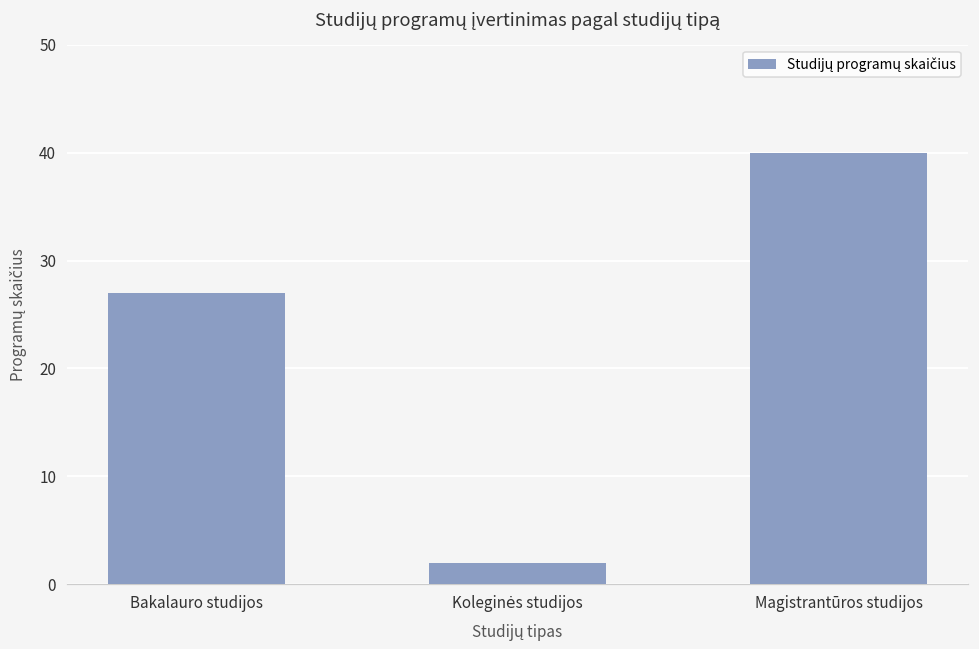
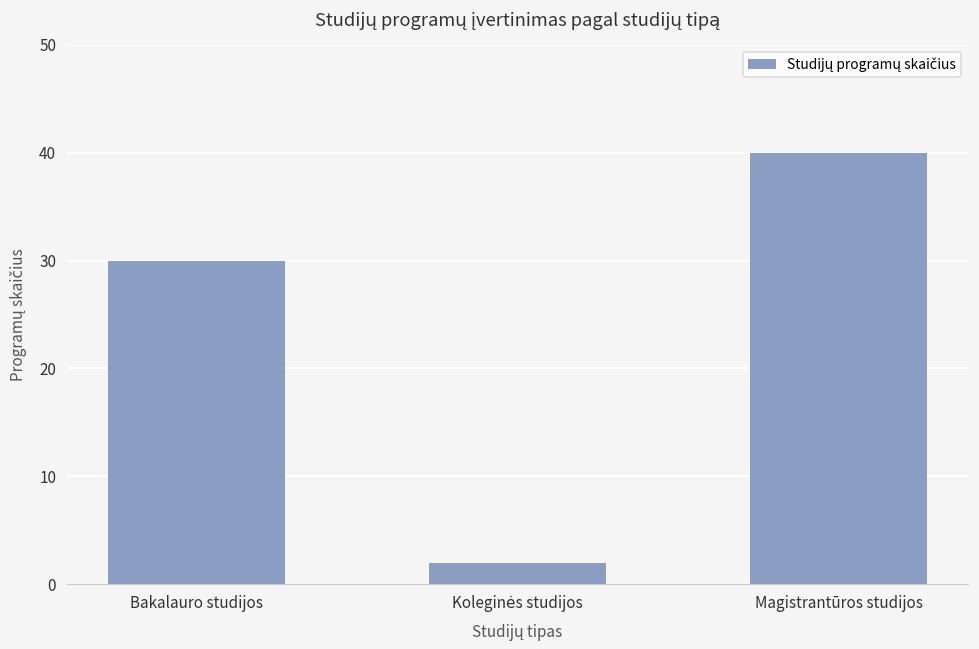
  {
-   "Bakalauro studijos": 27,
+   "Bakalauro studijos": 30,
    "Koleginės studijos": 2,
    "Magistrantūros studijos": 40
  }
